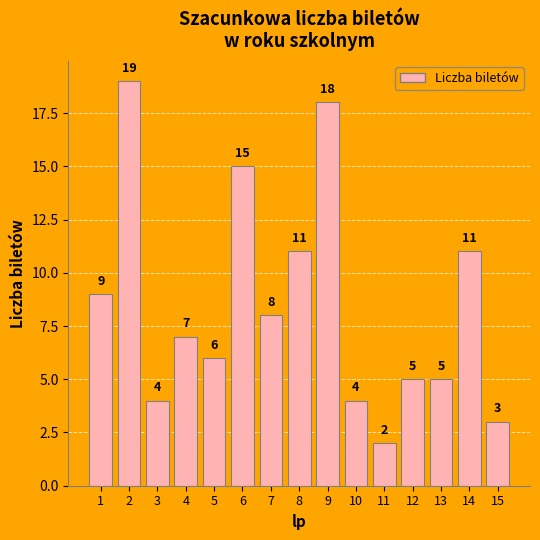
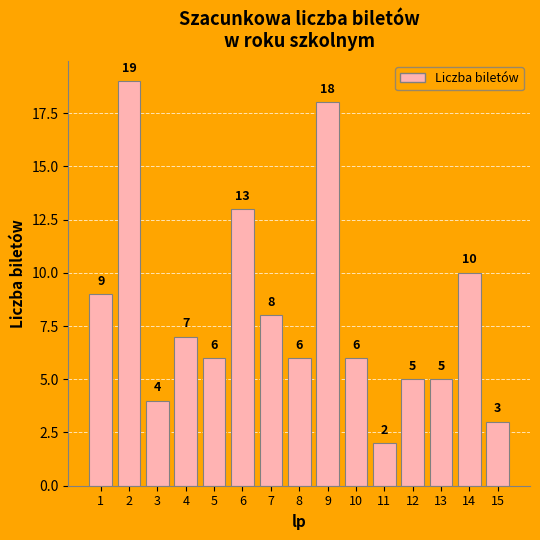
  {
    "1": 9,
    "2": 19,
    "3": 4,
    "4": 7,
    "5": 6,
-   "6": 15,
+   "6": 13,
    "7": 8,
-   "8": 11,
+   "8": 6,
    "9": 18,
-   "10": 4,
+   "10": 6,
    "11": 2,
    "12": 5,
    "13": 5,
-   "14": 11,
+   "14": 10,
    "15": 3
  }
